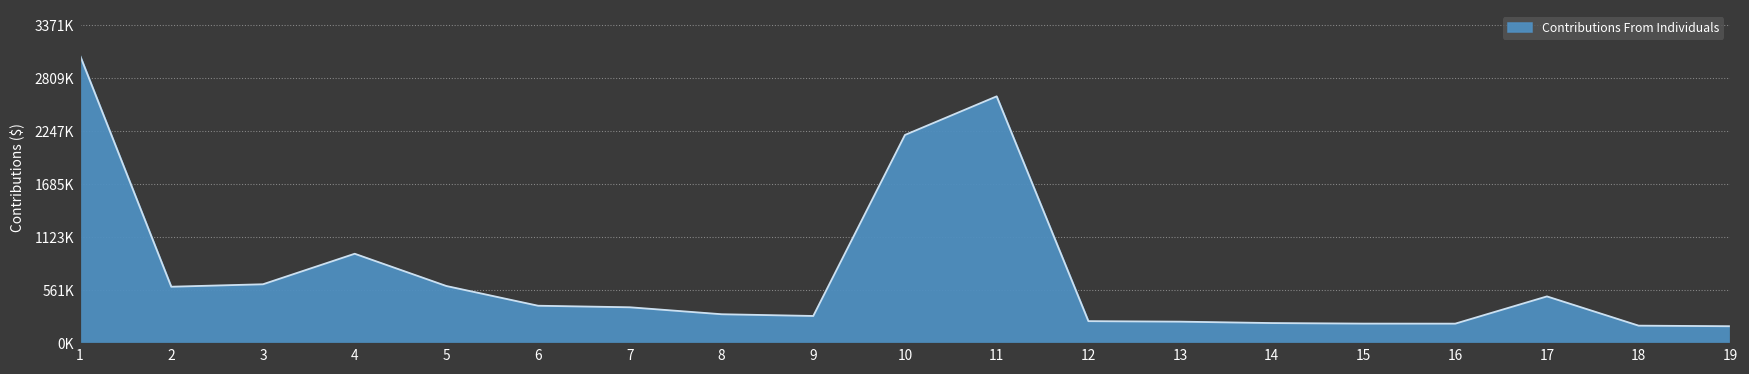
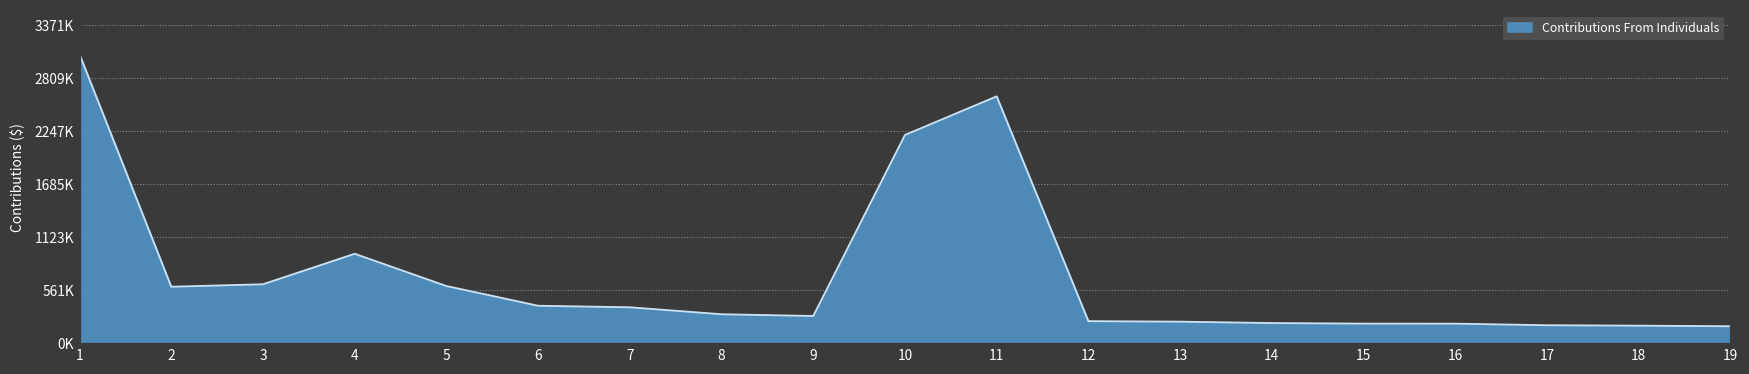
  {
    "1": 3100000,
    "2": 600000,
    "3": 600000,
    "4": 1000000,
    "5": 600000,
    "6": 400000,
    "7": 400000,
    "8": 300000,
    "9": 300000,
    "10": 2200000,
    "11": 2600000,
    "12": 200000,
    "13": 200000,
    "14": 200000,
    "15": 200000,
    "16": 200000,
-   "17": 500000,
+   "17": 200000,
    "18": 200000,
    "19": 200000
  }
